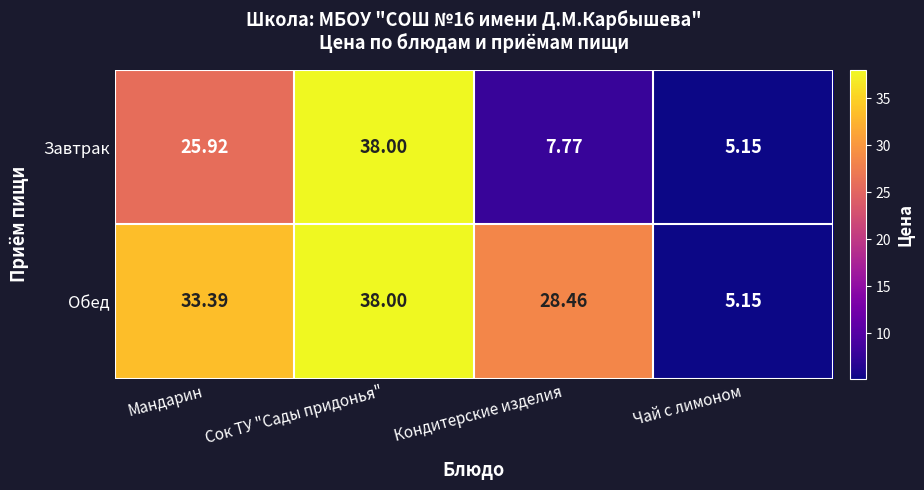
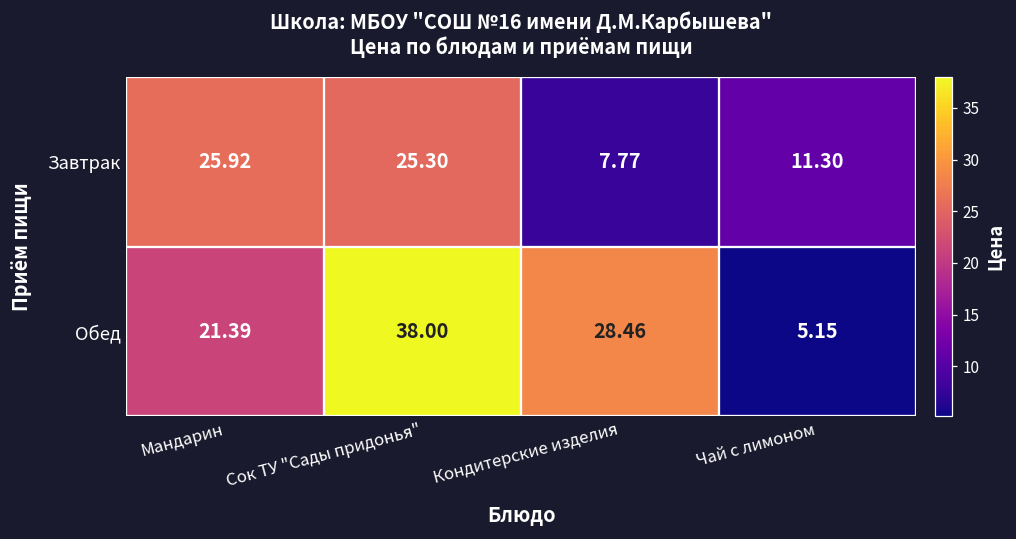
  {
    "Завтрак": {
      "Мандарин": 25.92,
-     "Сок ТУ \"Сады придонья\"": 38.00,
+     "Сок ТУ \"Сады придонья\"": 25.30,
      "Кондитерские изделия": 7.77,
-     "Чай с лимоном": 5.15
+     "Чай с лимоном": 11.30
    },
    "Обед": {
-     "Мандарин": 33.39,
+     "Мандарин": 21.39,
      "Сок ТУ \"Сады придонья\"": 38.00,
      "Кондитерские изделия": 28.46,
      "Чай с лимоном": 5.15
    }
  }
